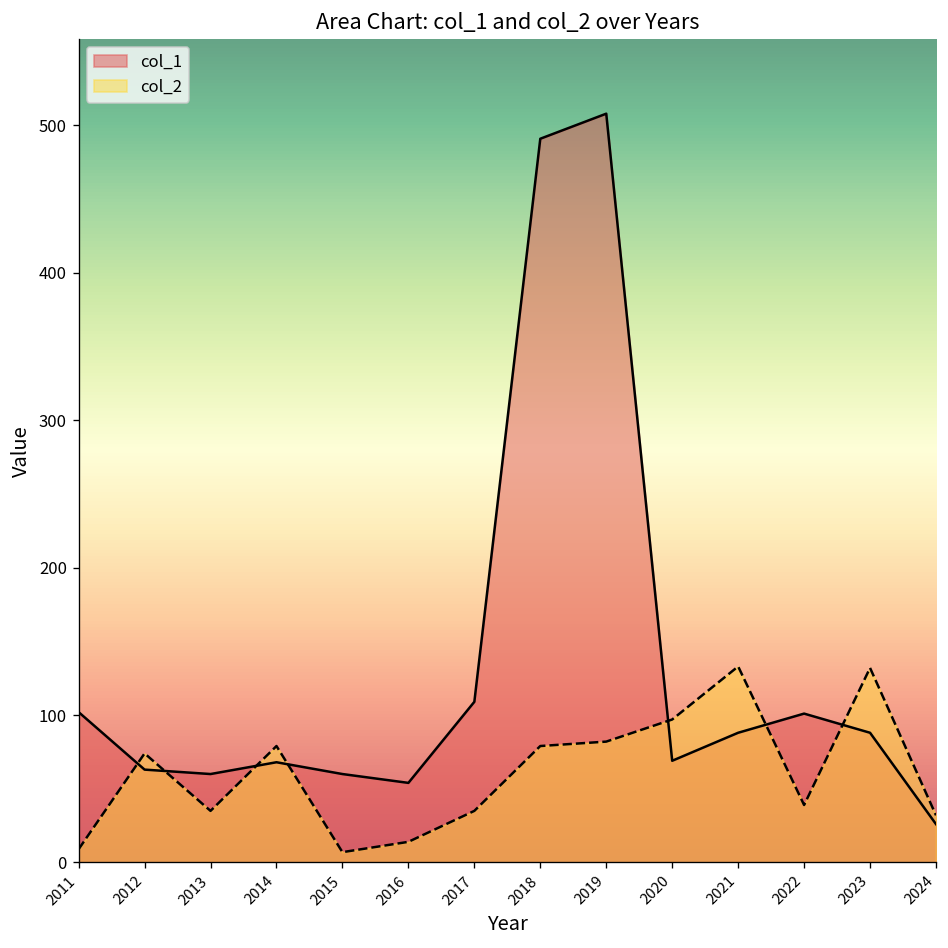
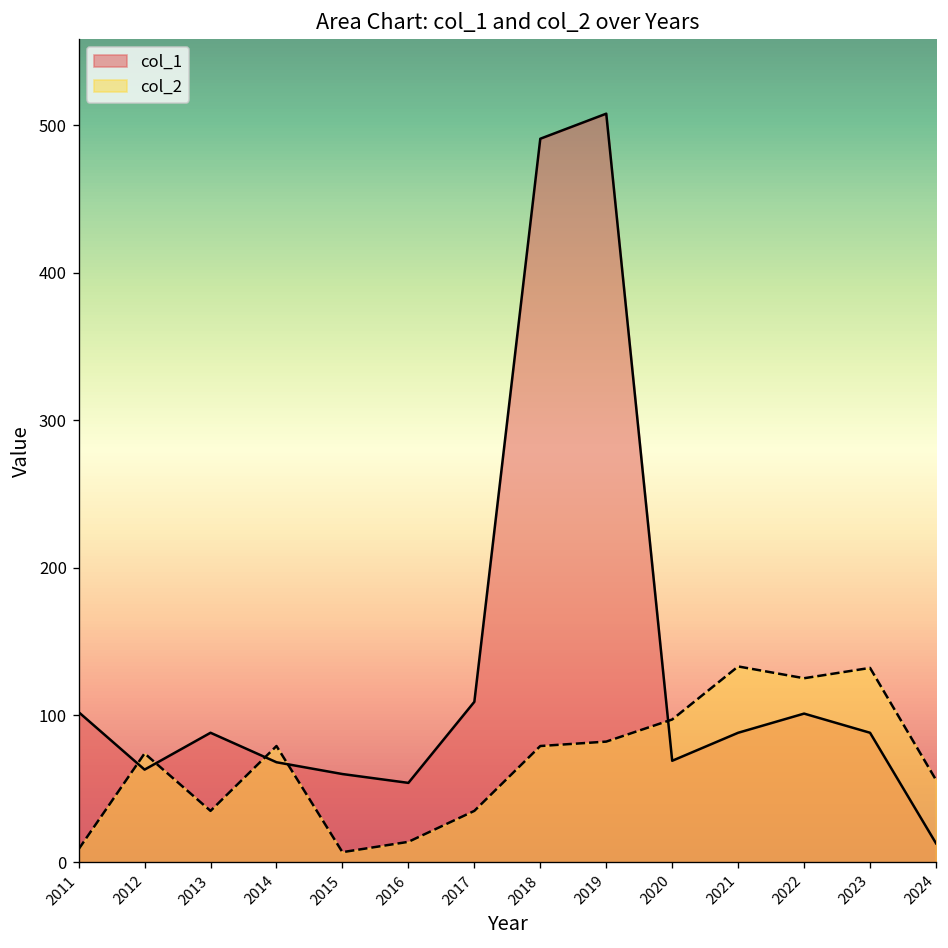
  {
    "col_1": {
      "2011": 102,
      "2012": 63,
-     "2013": 60,
+     "2013": 88,
      "2014": 68,
      "2015": 60,
      "2016": 54,
      "2017": 109,
      "2018": 491,
      "2019": 508,
      "2020": 69,
      "2021": 88,
      "2022": 101,
      "2023": 88,
-     "2024": 26
+     "2024": 13
    },
    "col_2": {
      "2011": 9,
      "2012": 74,
      "2013": 35,
      "2014": 79,
      "2015": 7,
      "2016": 14,
      "2017": 35,
      "2018": 79,
      "2019": 82,
      "2020": 97,
      "2021": 133,
-     "2022": 39,
+     "2022": 125,
      "2023": 132,
-     "2024": 32
+     "2024": 56
    }
  }
